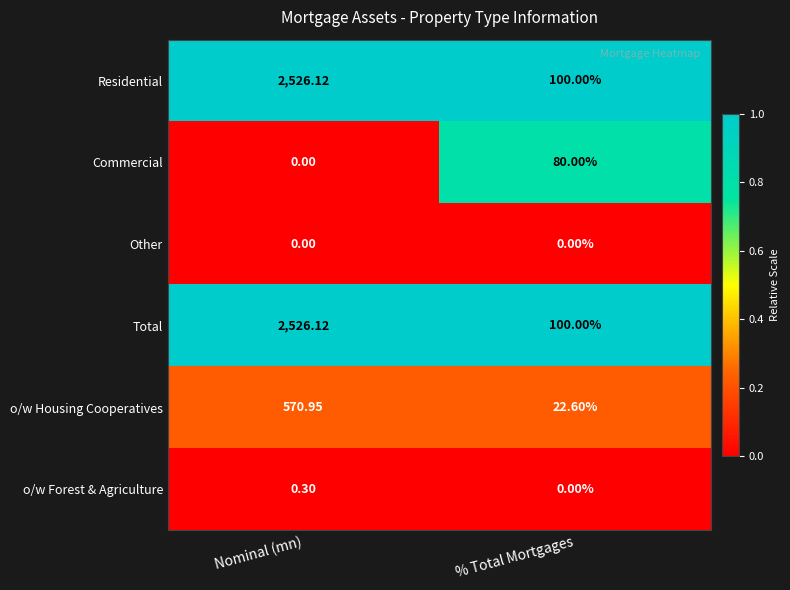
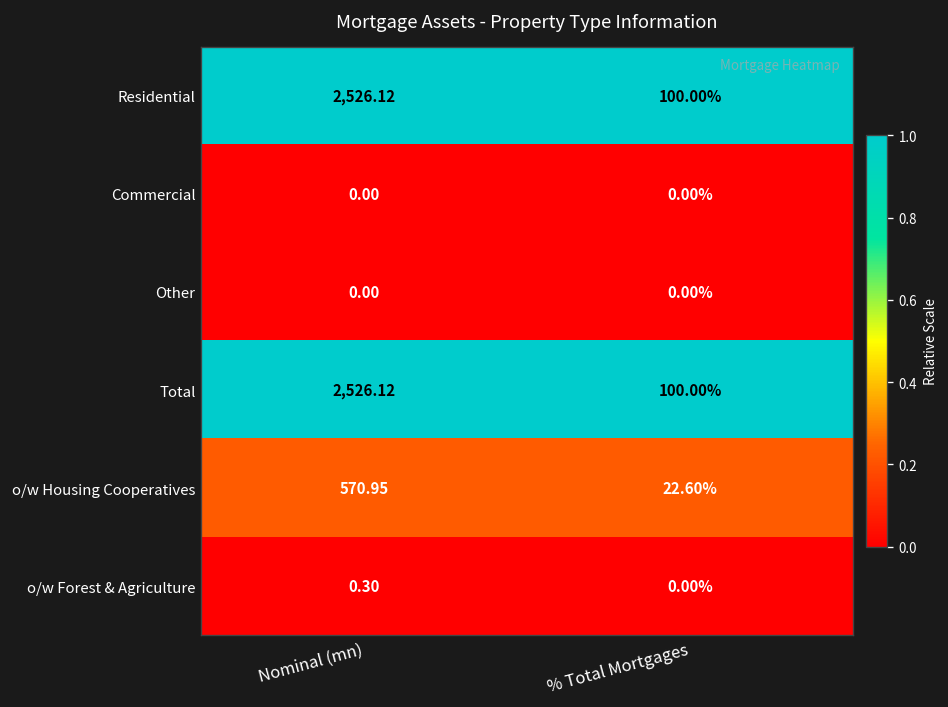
  {
    "Residential": {
      "Nominal (mn)": "2,526.12"
    },
    "Commercial": {
      "Nominal (mn)": "0.00",
-     "% Total Mortgages": "80.00%"
+     "% Total Mortgages": "0.00%"
    },
    "Other": {
      "Nominal (mn)": "0.00",
      "% Total Mortgages": "0.00%"
    },
    "Total": {
      "Nominal (mn)": "2,526.12",
      "% Total Mortgages": "100.00%"
    },
    "o/w Housing Cooperatives": {
      "Nominal (mn)": "570.95",
      "% Total Mortgages": "22.60%"
    },
    "o/w Forest & Agriculture": {
      "Nominal (mn)": "0.30",
      "% Total Mortgages": "0.00%"
    }
  }
